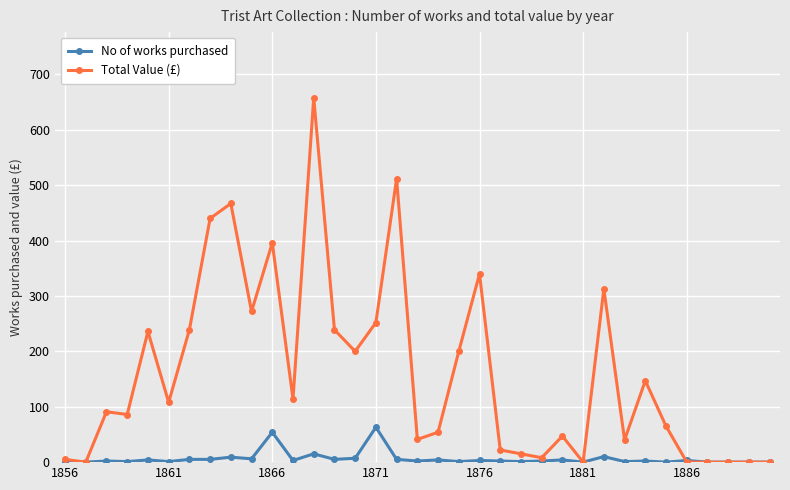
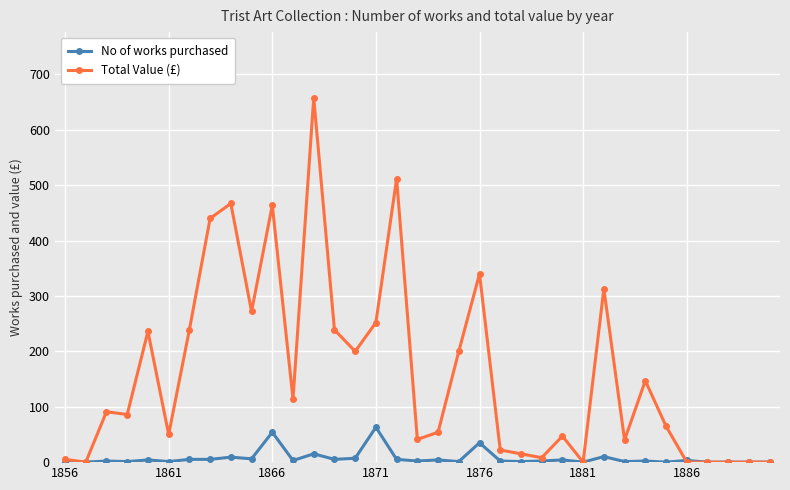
  {
    "No of works purchased": {
      "1861": 0,
      "1866": 50,
      "1871": 60,
-     "1876": 0
+     "1876": 40
    },
    "Total Value (£)": {
-     "1861": 110,
-     "1866": 400,
+     "1861": 50,
+     "1866": 460,
      "1871": 250,
      "1876": 340
    }
  }
